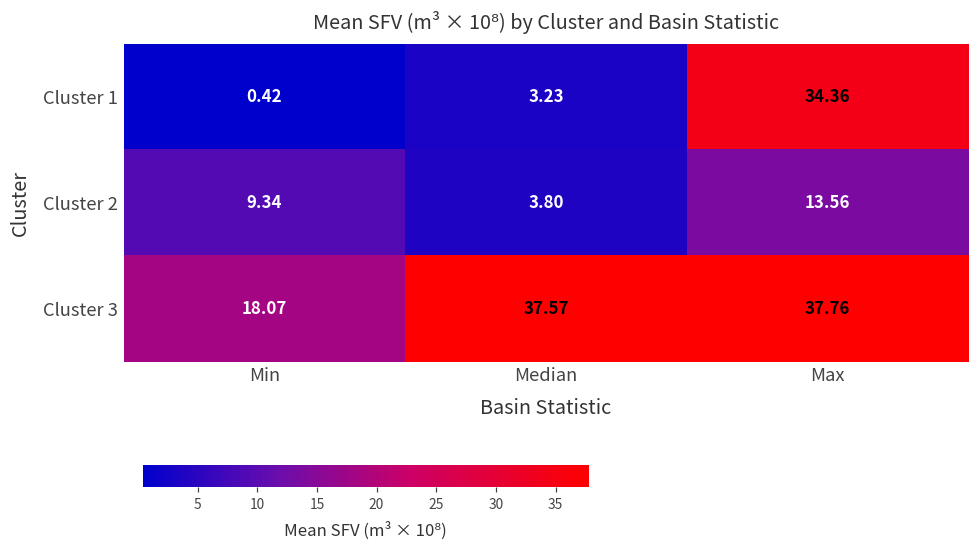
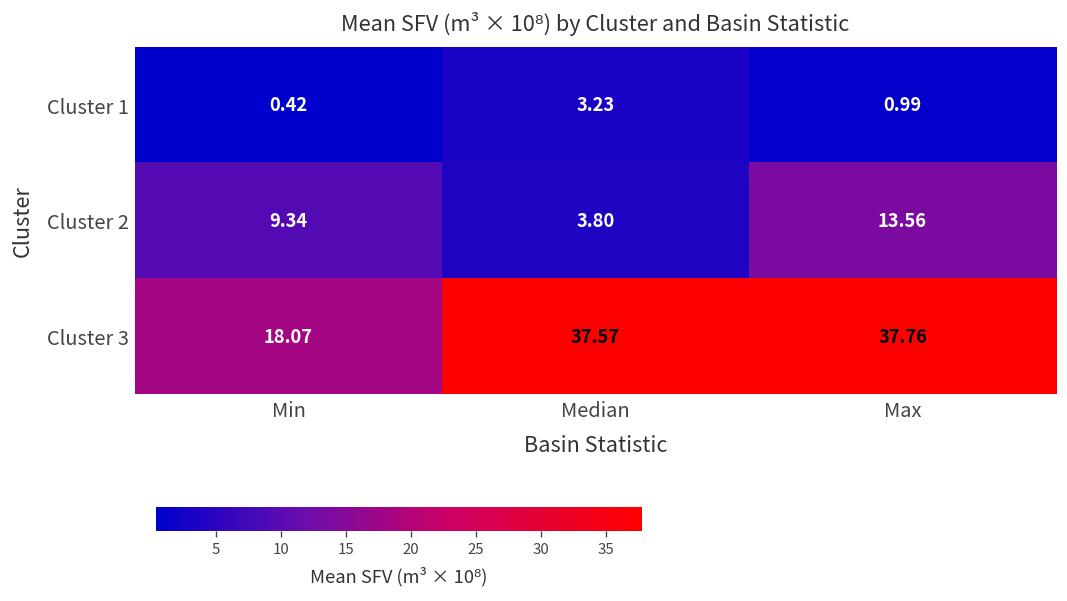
  {
    "Cluster 1": {
      "Min": 0.42,
      "Median": 3.23,
-     "Max": 34.36
+     "Max": 0.99
    },
    "Cluster 2": {
      "Min": 9.34,
      "Median": 3.80,
      "Max": 13.56
    },
    "Cluster 3": {
      "Min": 18.07,
      "Median": 37.57,
      "Max": 37.76
    }
  }
